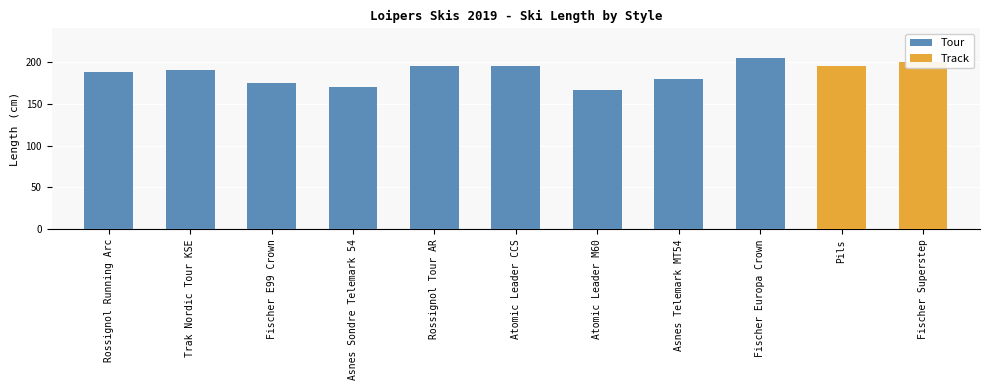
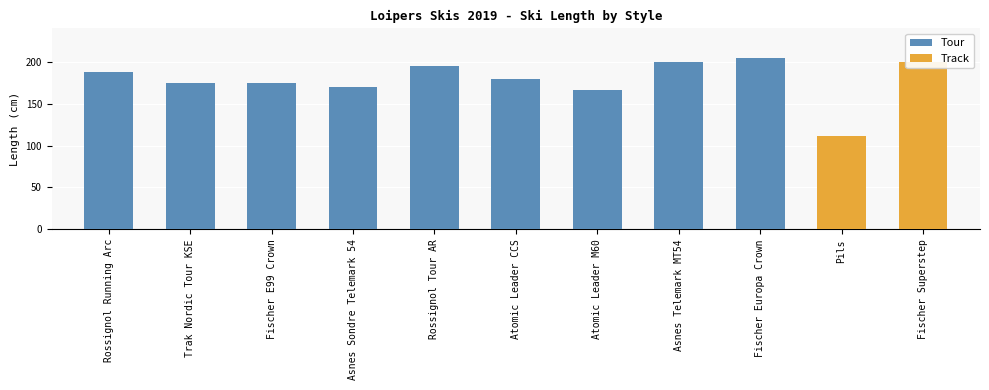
  {
    "Tour": {
      "Rossignol Running Arc": 190,
-     "Trak Nordic Tour KSE": 190,
+     "Trak Nordic Tour KSE": 180,
      "Fischer E99 Crown": 180,
      "Asnes Sondre Telemark 54": 170,
      "Rossignol Tour AR": 200,
-     "Atomic Leader CCS": 200,
+     "Atomic Leader CCS": 180,
      "Atomic Leader M60": 170,
-     "Asnes Telemark MT54": 180,
+     "Asnes Telemark MT54": 200,
      "Fischer Europa Crown": 210
    },
    "Track": {
-     "Pils": 200
+     "Pils": 110
    }
  }
